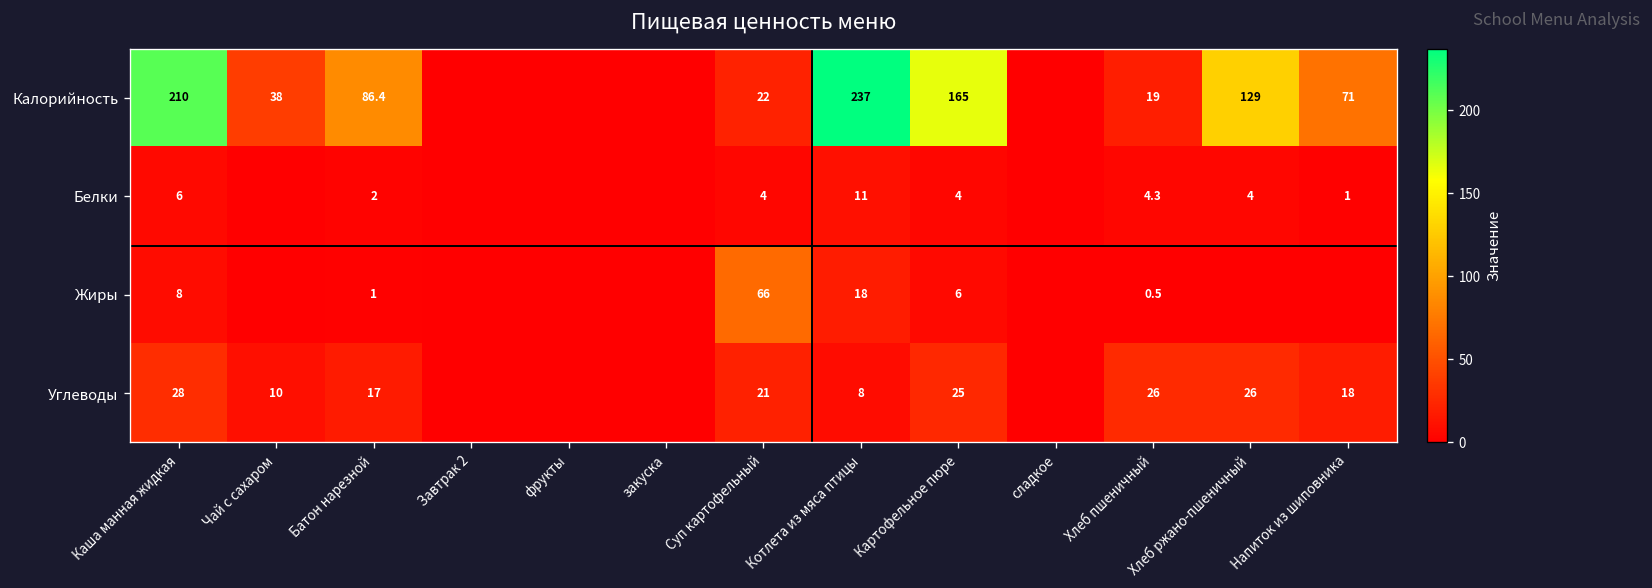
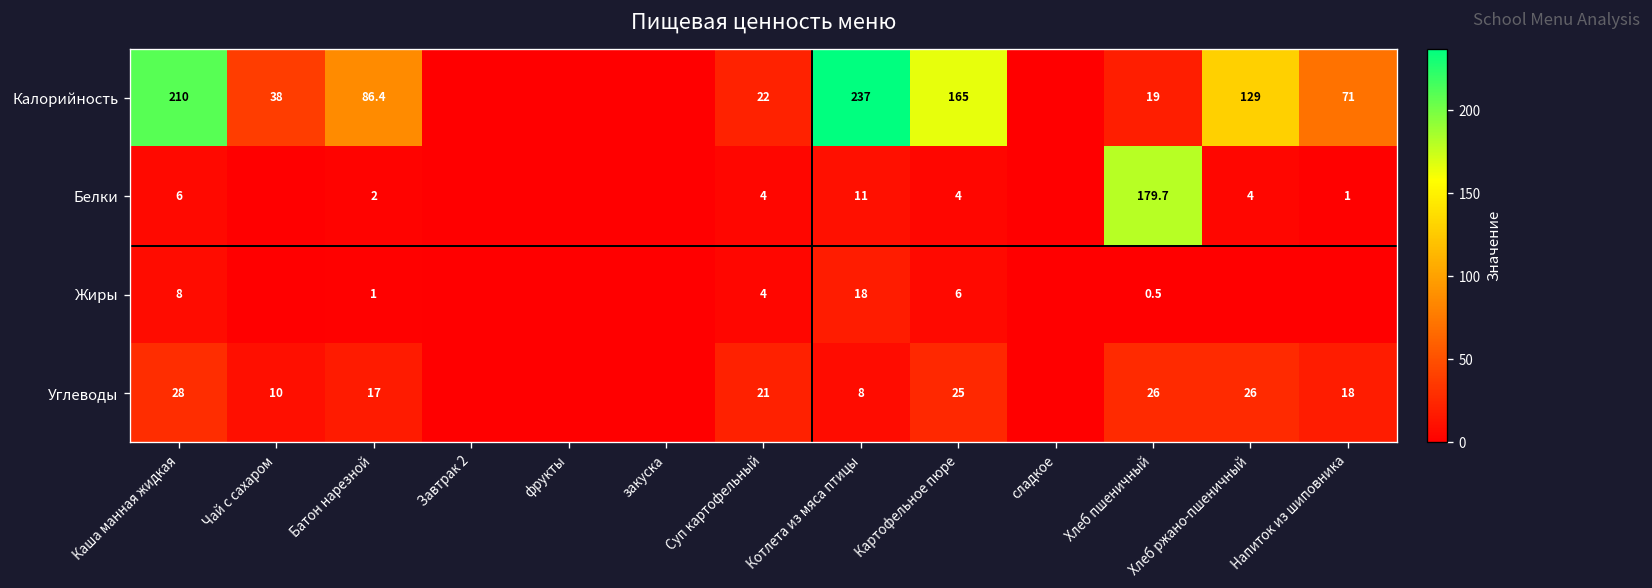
  {
    "Калорийность": {
      "Каша манная жидкая": 210,
      "Чай с сахаром": 38,
      "Батон нарезной": 86.4,
      "Суп картофельный": 22,
      "Котлета из мяса птицы": 237,
      "Картофельное пюре": 165,
      "Хлеб пшеничный": 19,
      "Хлеб ржано-пшеничный": 129,
      "Напиток из шиповника": 71
    },
    "Белки": {
      "Каша манная жидкая": 6,
      "Батон нарезной": 2,
      "Суп картофельный": 4,
      "Котлета из мяса птицы": 11,
      "Картофельное пюре": 4,
-     "Хлеб пшеничный": 4.3,
+     "Хлеб пшеничный": 179.7,
      "Хлеб ржано-пшеничный": 4,
      "Напиток из шиповника": 1
    },
    "Жиры": {
      "Каша манная жидкая": 8,
      "Батон нарезной": 1,
-     "Суп картофельный": 66,
+     "Суп картофельный": 4,
      "Котлета из мяса птицы": 18,
      "Картофельное пюре": 6,
      "Хлеб пшеничный": 0.5
    },
    "Углеводы": {
      "Каша манная жидкая": 28,
      "Чай с сахаром": 10,
      "Батон нарезной": 17,
      "Суп картофельный": 21,
      "Котлета из мяса птицы": 8,
      "Картофельное пюре": 25,
      "Хлеб пшеничный": 26,
      "Хлеб ржано-пшеничный": 26,
      "Напиток из шиповника": 18
    }
  }
